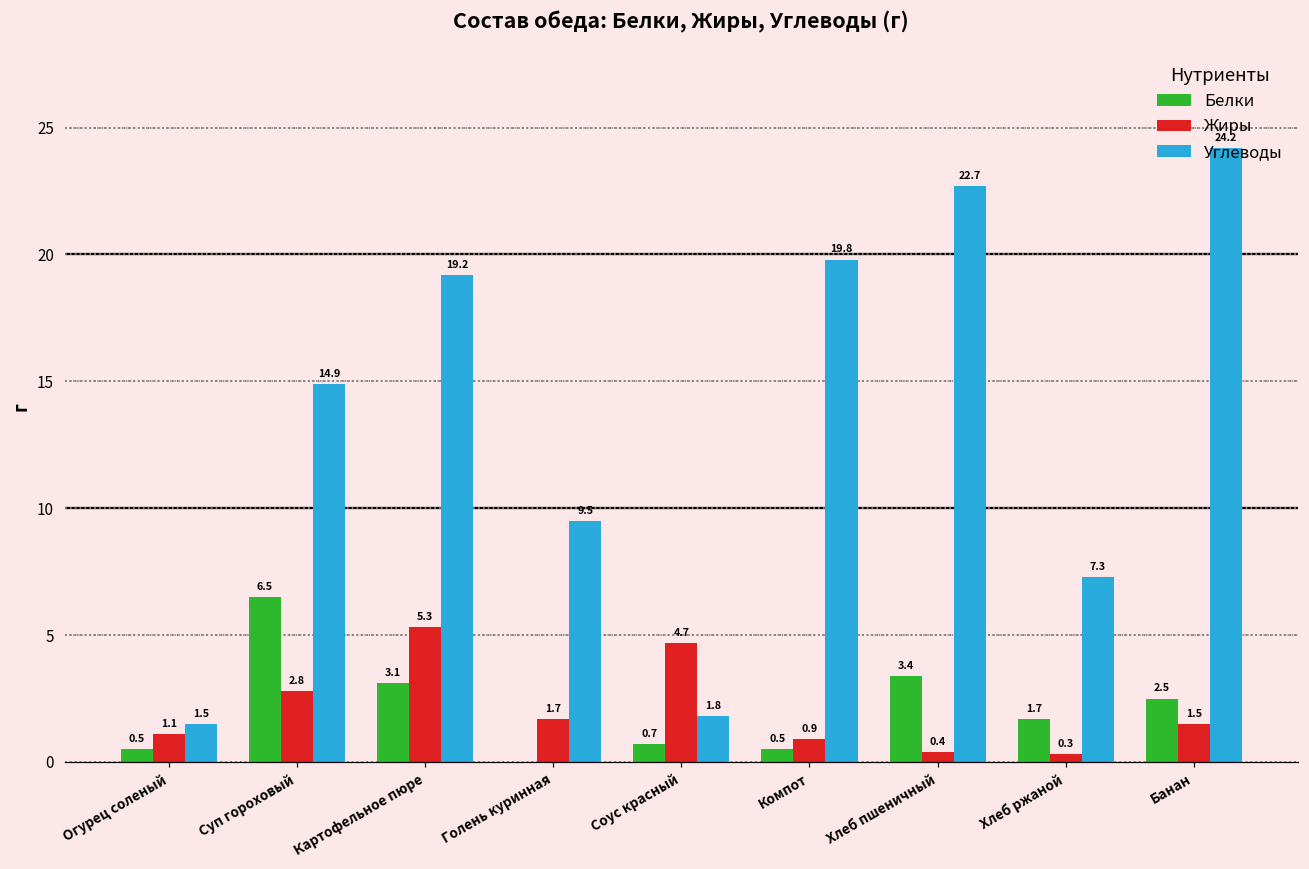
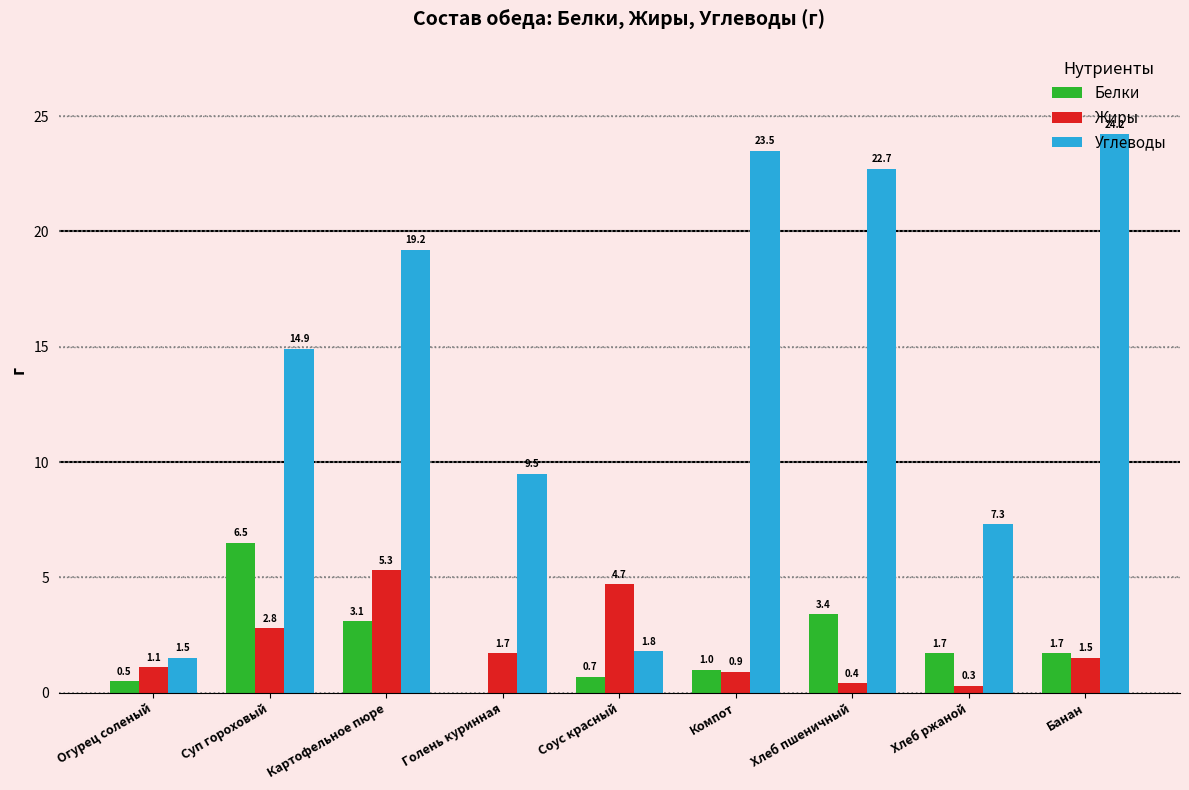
  {
    "Белки": {
      "Огурец соленый": 0.5,
      "Суп гороховый": 6.5,
      "Картофельное пюре": 3.1,
      "Соус красный": 0.7,
-     "Компот": 0.5,
+     "Компот": 1.0,
      "Хлеб пшеничный": 3.4,
      "Хлеб ржаной": 1.7,
-     "Банан": 2.5
+     "Банан": 1.7
    },
    "Жиры": {
      "Огурец соленый": 1.1,
      "Суп гороховый": 2.8,
      "Картофельное пюре": 5.3,
      "Голень куринная": 1.7,
      "Соус красный": 4.7,
      "Компот": 0.9,
      "Хлеб пшеничный": 0.4,
      "Хлеб ржаной": 0.3,
      "Банан": 1.5
    },
    "Углеводы": {
      "Огурец соленый": 1.5,
      "Суп гороховый": 14.9,
      "Картофельное пюре": 19.2,
      "Голень куринная": 9.5,
      "Соус красный": 1.8,
-     "Компот": 19.8,
+     "Компот": 23.5,
      "Хлеб пшеничный": 22.7,
      "Хлеб ржаной": 7.3,
      "Банан": 24.2
    }
  }
